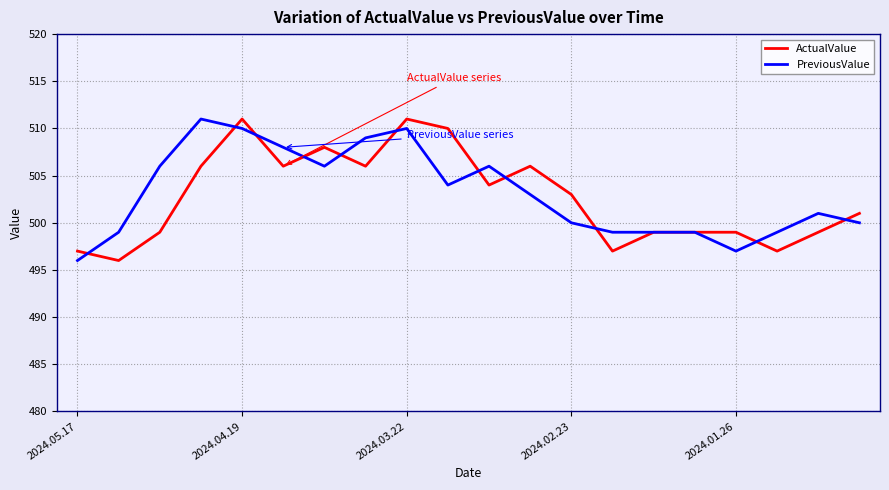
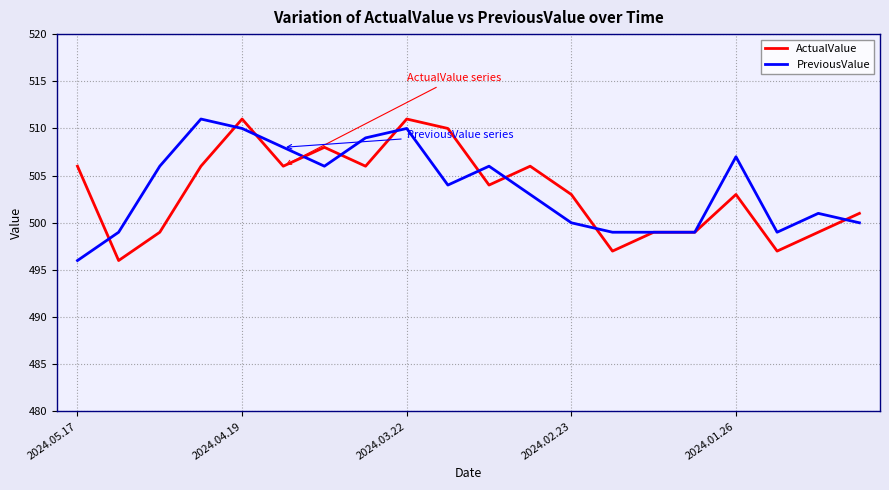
  {
    "ActualValue": {
-     "2024.05.17": 497,
+     "2024.05.17": 506,
      "2024.04.19": 511,
      "2024.03.22": 511,
      "2024.02.23": 503,
-     "2024.01.26": 499
+     "2024.01.26": 503
    },
    "PreviousValue": {
      "2024.05.17": 496,
      "2024.04.19": 510,
      "2024.03.22": 510,
      "2024.02.23": 500,
-     "2024.01.26": 497
+     "2024.01.26": 507
    }
  }
